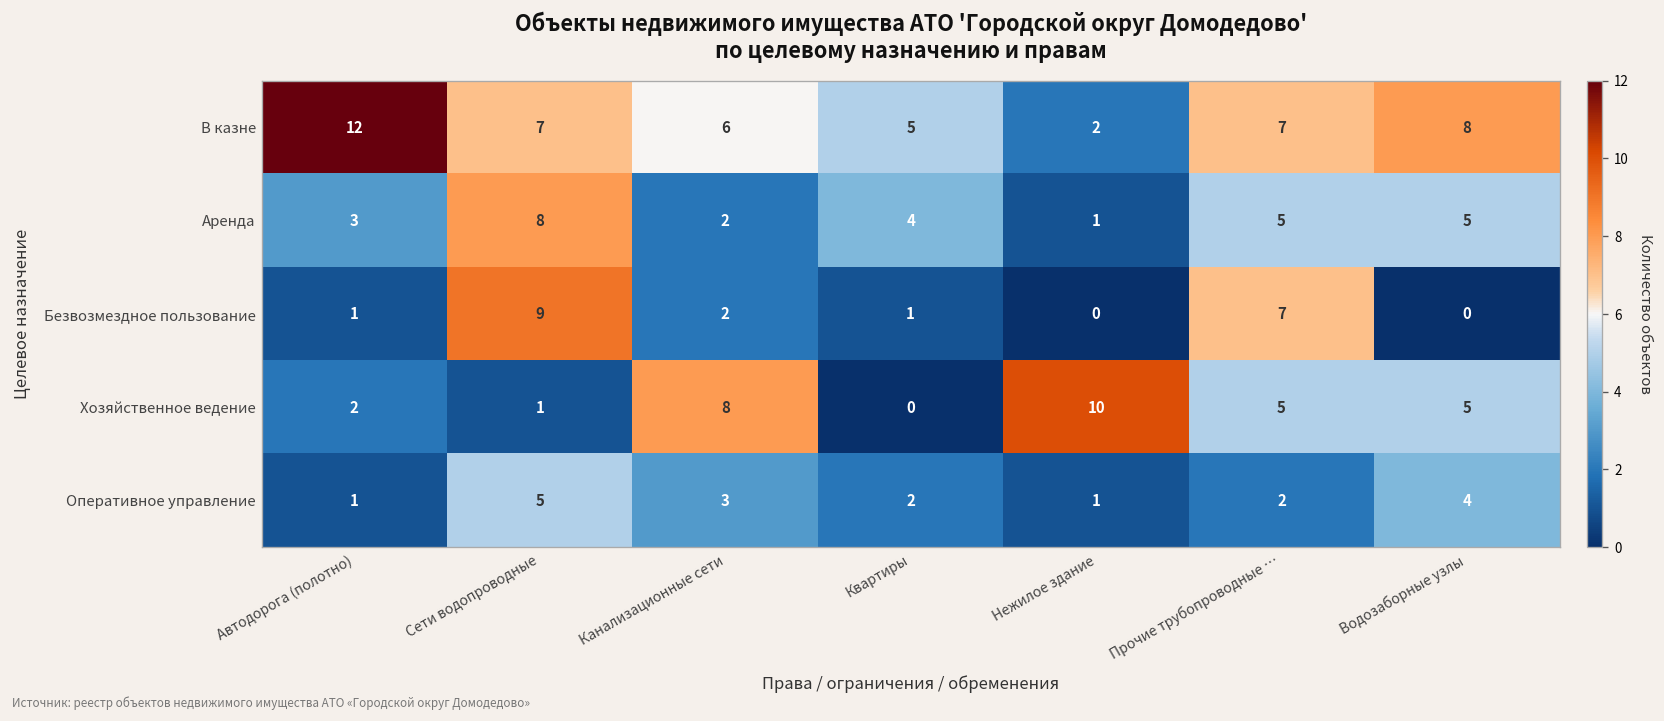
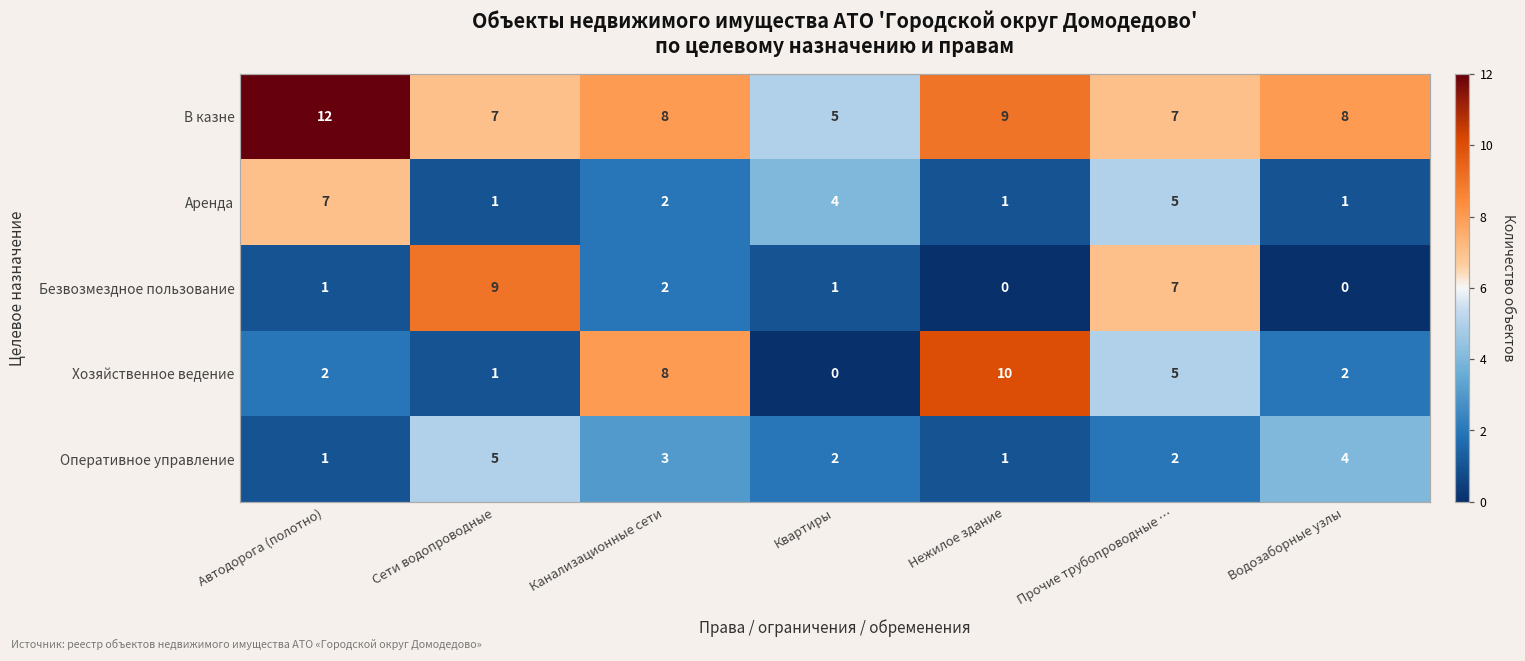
  {
    "В казне": {
      "Автодорога (полотно)": 12,
      "Сети водопроводные": 7,
-     "Канализационные сети": 6,
+     "Канализационные сети": 8,
      "Квартиры": 5,
-     "Нежилое здание": 2,
+     "Нежилое здание": 9,
      "Прочие трубопроводные …": 7,
      "Водозаборные узлы": 8
    },
    "Аренда": {
-     "Автодорога (полотно)": 3,
-     "Сети водопроводные": 8,
+     "Автодорога (полотно)": 7,
+     "Сети водопроводные": 1,
      "Канализационные сети": 2,
      "Квартиры": 4,
      "Нежилое здание": 1,
      "Прочие трубопроводные …": 5,
-     "Водозаборные узлы": 5
+     "Водозаборные узлы": 1
    },
    "Безвозмездное пользование": {
      "Автодорога (полотно)": 1,
      "Сети водопроводные": 9,
      "Канализационные сети": 2,
      "Квартиры": 1,
      "Нежилое здание": 0,
      "Прочие трубопроводные …": 7,
      "Водозаборные узлы": 0
    },
    "Хозяйственное ведение": {
      "Автодорога (полотно)": 2,
      "Сети водопроводные": 1,
      "Канализационные сети": 8,
      "Квартиры": 0,
      "Нежилое здание": 10,
      "Прочие трубопроводные …": 5,
-     "Водозаборные узлы": 5
+     "Водозаборные узлы": 2
    },
    "Оперативное управление": {
      "Автодорога (полотно)": 1,
      "Сети водопроводные": 5,
      "Канализационные сети": 3,
      "Квартиры": 2,
      "Нежилое здание": 1,
      "Прочие трубопроводные …": 2,
      "Водозаборные узлы": 4
    }
  }
